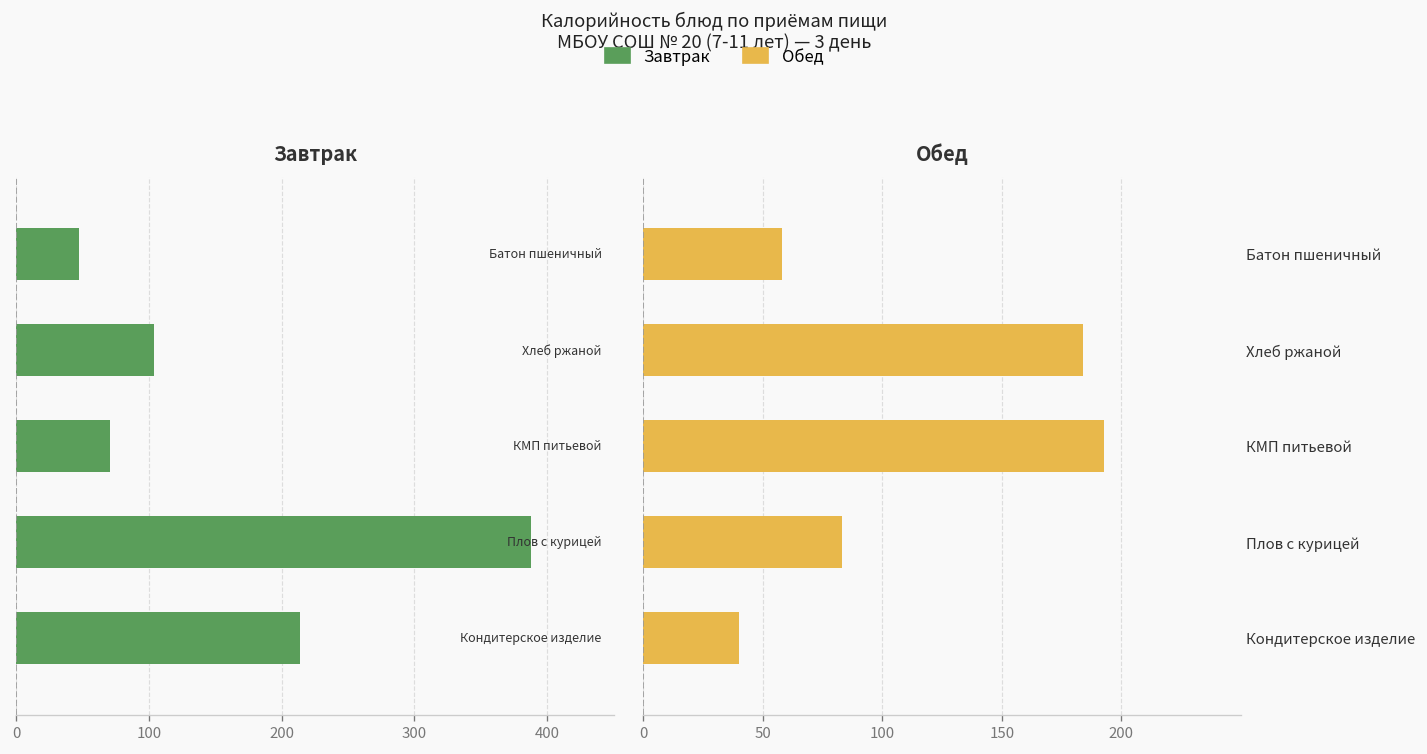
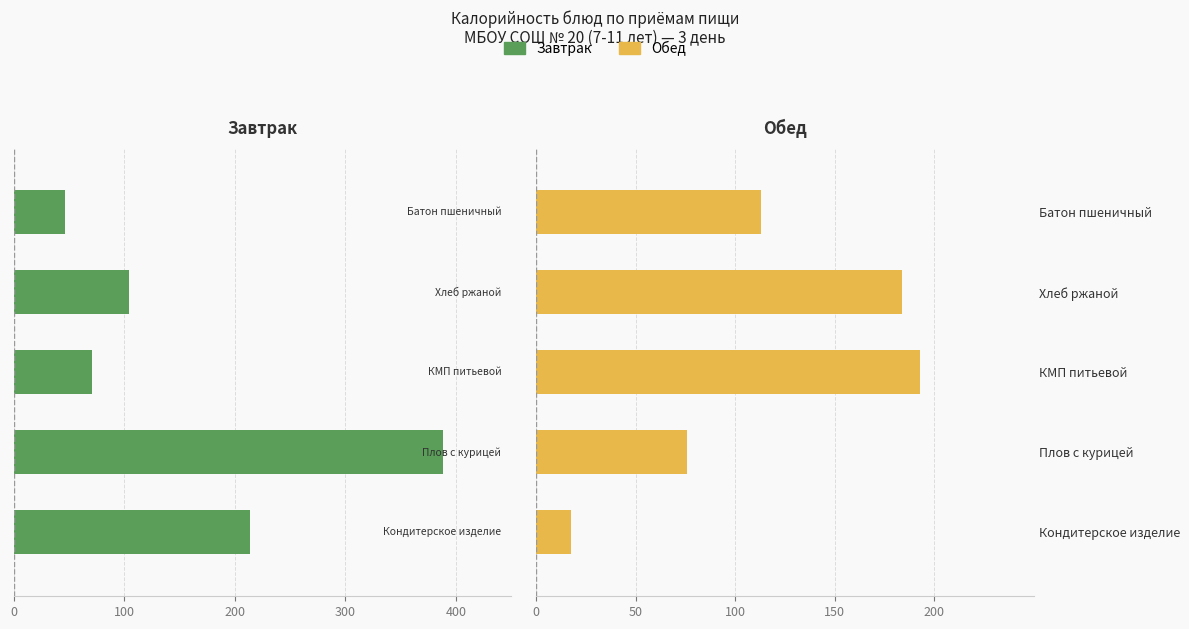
  {
    "Обед": {
-     "Батон пшеничный": 58,
+     "Батон пшеничный": 113,
      "Хлеб ржаной": 184,
      "КМП питьевой": 193,
-     "Плов с курицей": 83,
-     "Кондитерское изделие": 40
+     "Плов с курицей": 76,
+     "Кондитерское изделие": 17
    }
  }
